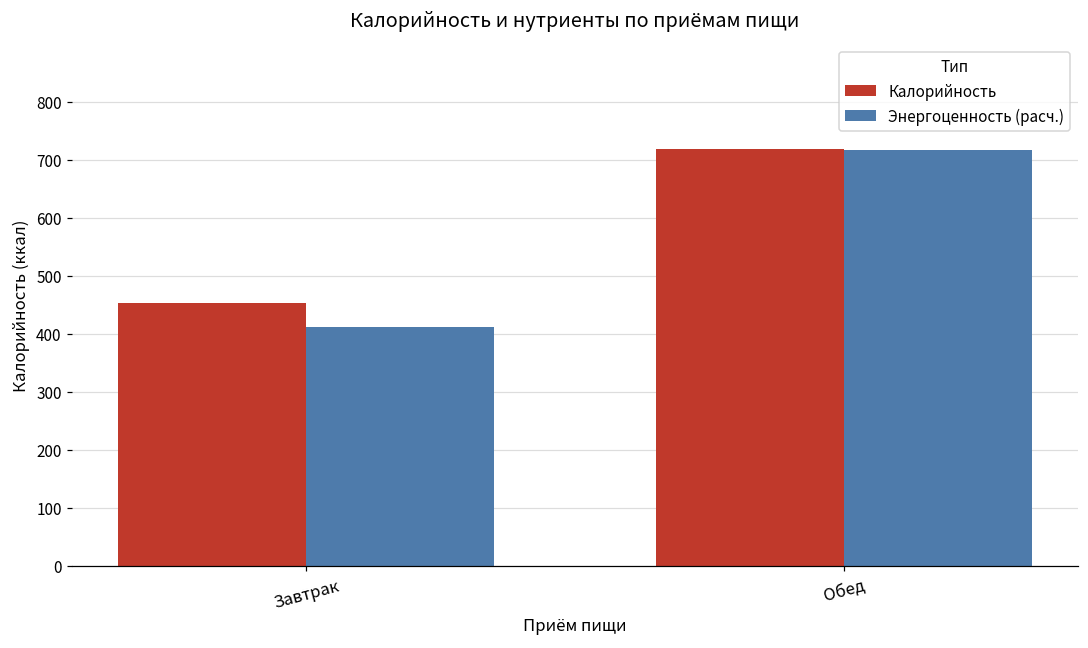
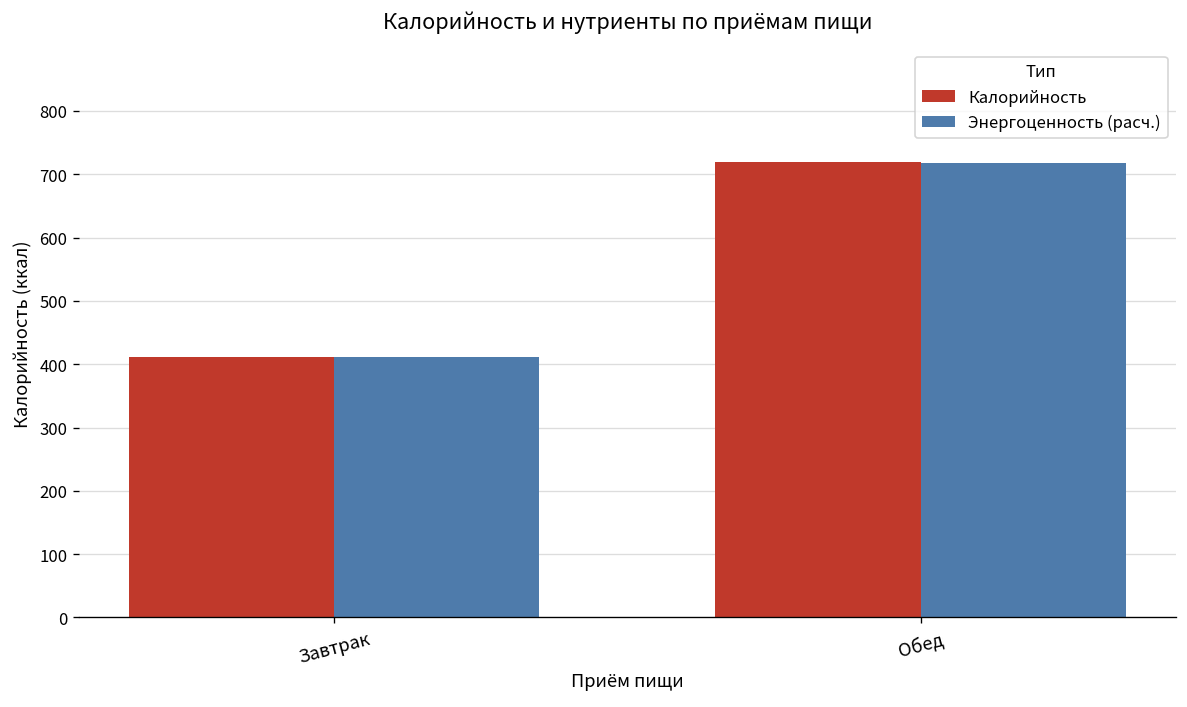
  {
    "Калорийность": {
-     "Завтрак": 450,
+     "Завтрак": 410,
      "Обед": 720
    },
    "Энергоценность (расч.)": {
      "Завтрак": 410,
      "Обед": 720
    }
  }
